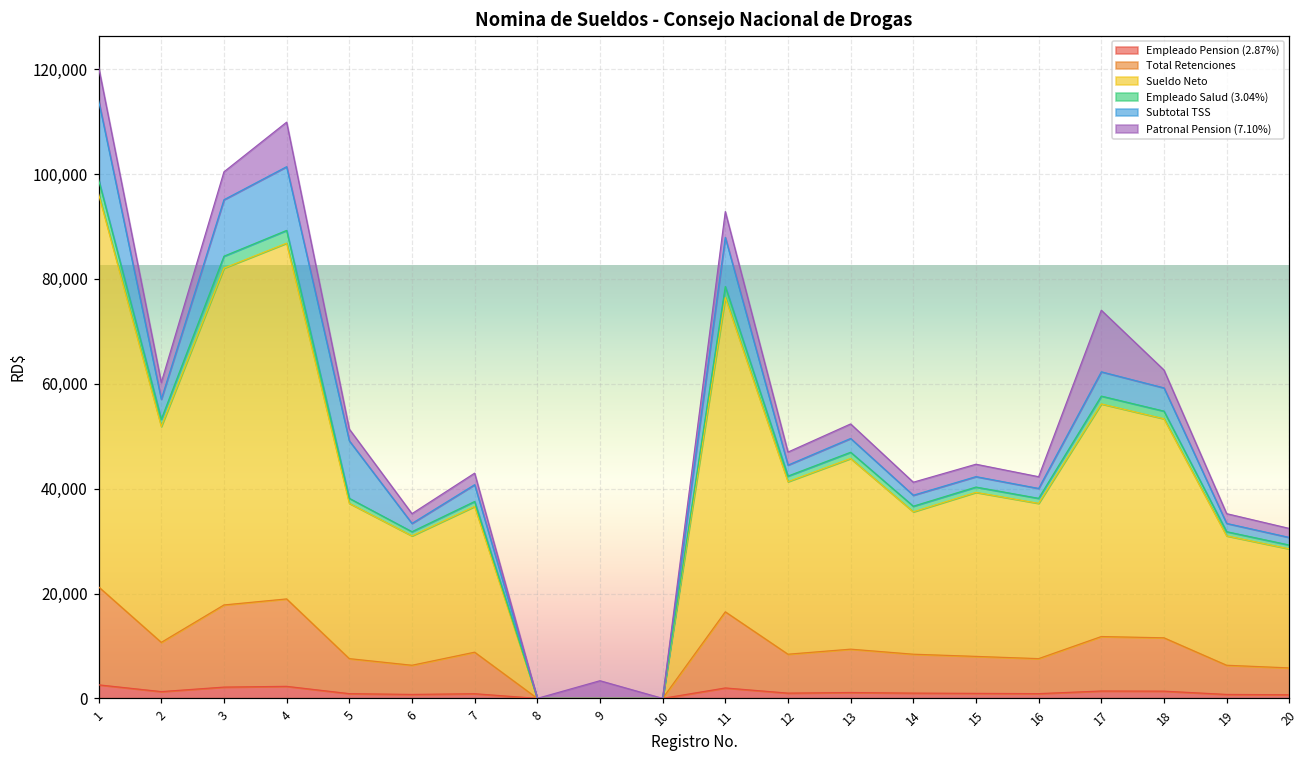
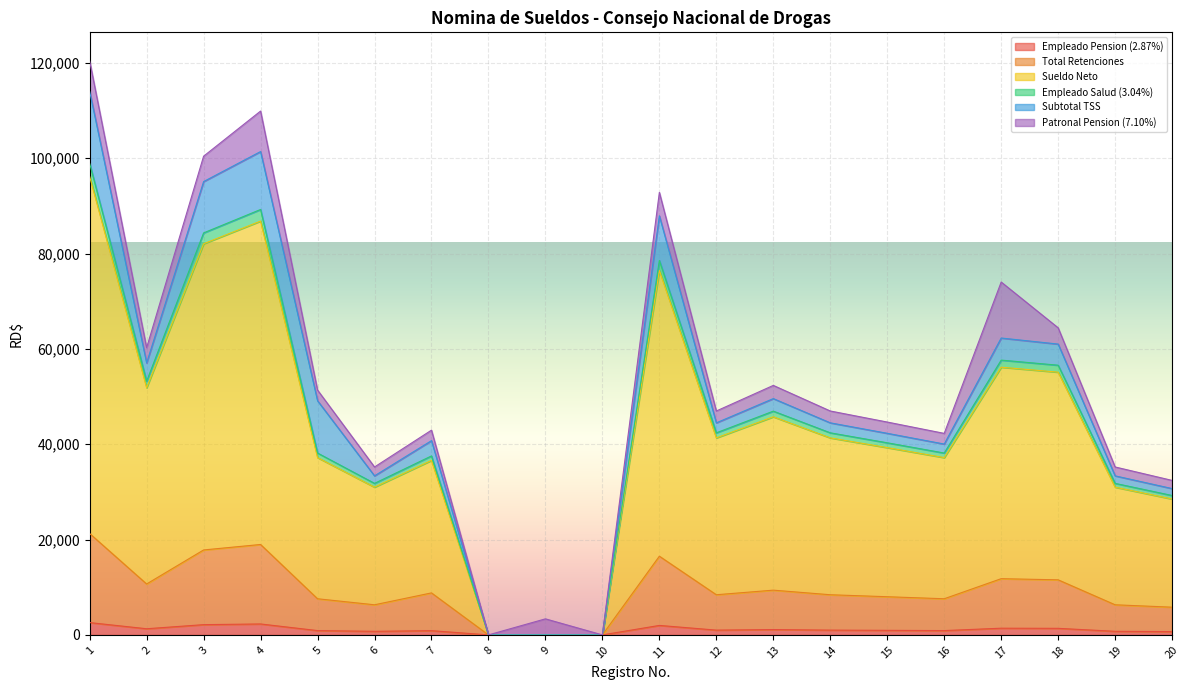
  {
    "Sueldo Neto": {
      "1": "75,000",
      "2": "41,000",
      "3": "64,000",
      "4": "68,000",
      "5": "30,000",
      "6": "25,000",
      "7": "28,000",
      "11": "60,000",
      "12": "33,000",
      "13": "36,000",
-     "14": "27,000",
+     "14": "33,000",
      "15": "31,000",
      "16": "30,000",
      "17": "44,000",
-     "18": "42,000",
+     "18": "44,000",
      "19": "25,000",
      "20": "23,000"
    },
    "Empleado Salud (3.04%)": {
      "1": "3,000",
      "2": "1,000",
      "3": "2,000",
      "4": "2,000",
      "5": "1,000",
      "6": "1,000",
      "7": "1,000",
      "11": "2,000",
      "12": "1,000",
      "13": "1,000",
      "14": "1,000",
      "15": "1,000",
      "16": "1,000",
      "17": "1,000",
      "18": "1,000",
      "19": "1,000",
      "20": "1,000"
    },
    "Subtotal TSS": {
      "1": "15,000",
      "2": "4,000",
      "3": "11,000",
      "4": "12,000",
      "5": "11,000",
      "6": "2,000",
      "7": "3,000",
      "11": "9,000",
      "12": "2,000",
      "13": "3,000",
      "14": "2,000",
      "15": "2,000",
      "16": "2,000",
      "17": "5,000",
      "18": "4,000",
      "19": "2,000",
      "20": "1,000"
    },
    "Patronal Pension (7.10%)": {
      "1": "6,000",
      "2": "3,000",
      "3": "5,000",
      "4": "8,000",
      "5": "2,000",
      "6": "2,000",
      "7": "2,000",
      "9": "3,000",
      "11": "5,000",
      "12": "2,000",
      "13": "3,000",
      "14": "2,000",
      "15": "2,000",
      "16": "2,000",
      "17": "12,000",
      "18": "3,000",
      "19": "2,000",
      "20": "2,000"
    }
  }
